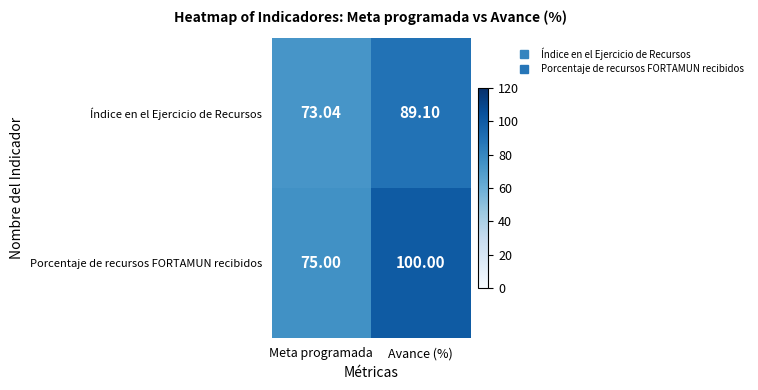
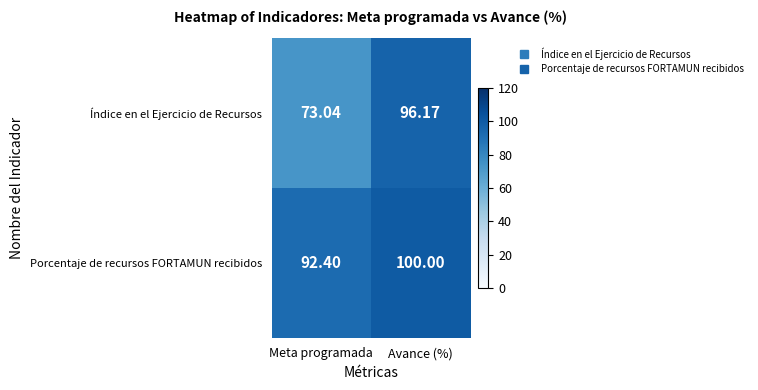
  {
    "Índice en el Ejercicio de Recursos": {
      "Meta programada": 73.04,
-     "Avance (%)": 89.10
+     "Avance (%)": 96.17
    },
    "Porcentaje de recursos FORTAMUN recibidos": {
-     "Meta programada": 75.00,
+     "Meta programada": 92.40,
      "Avance (%)": 100.00
    }
  }
